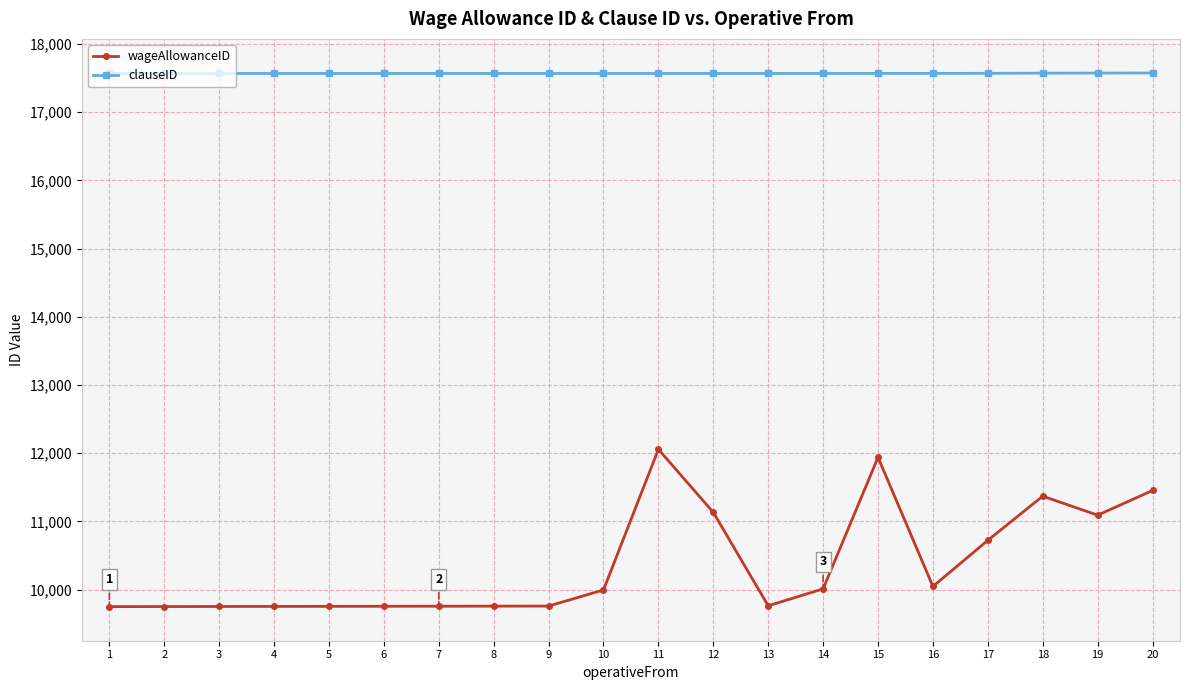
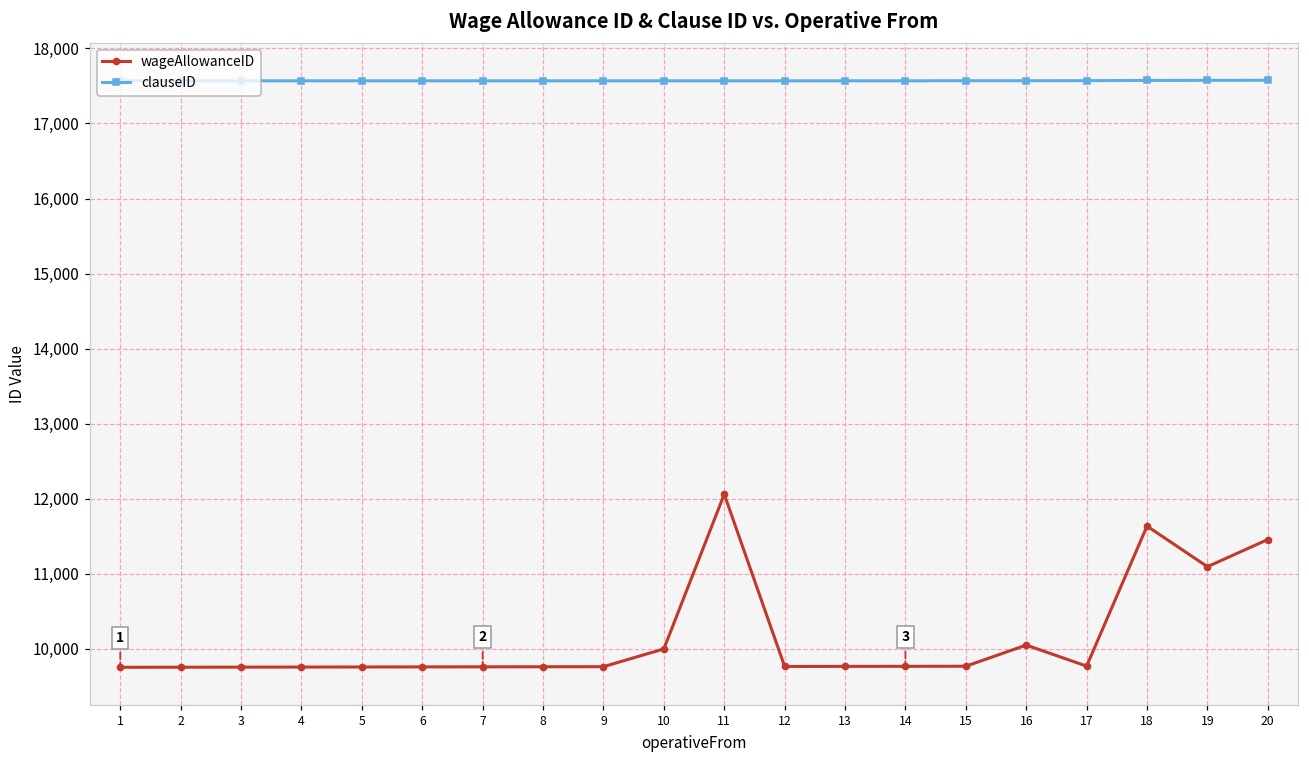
  {
    "wageAllowanceID": {
      "2": "9,800",
      "3": "9,800",
      "4": "9,800",
      "5": "9,800",
      "6": "9,800",
      "8": "9,800",
      "9": "9,800",
      "10": "10,000",
      "11": "12,100",
-     "12": "11,100",
+     "12": "9,800",
      "13": "9,800",
-     "14": "10,000",
-     "15": "11,900",
+     "14": "9,800",
+     "15": "9,800",
      "16": "10,000",
-     "17": "10,700",
-     "18": "11,400",
+     "17": "9,800",
+     "18": "11,600",
      "19": "11,100",
      "20": "11,500"
    },
    "clauseID": {
      "4": "17,600",
      "5": "17,600",
      "6": "17,600",
      "7": "17,600",
      "8": "17,600",
      "9": "17,600",
      "10": "17,600",
      "11": "17,600",
      "12": "17,600",
      "13": "17,600",
      "14": "17,600",
      "15": "17,600",
      "16": "17,600",
      "17": "17,600",
      "18": "17,600",
      "19": "17,600",
      "20": "17,600"
    }
  }
